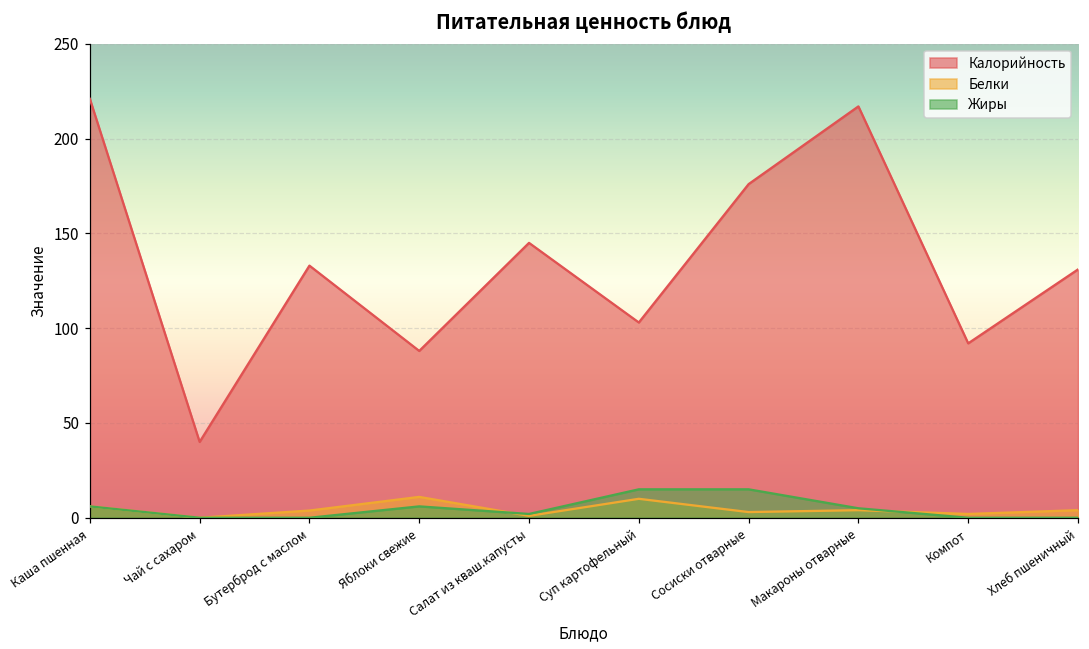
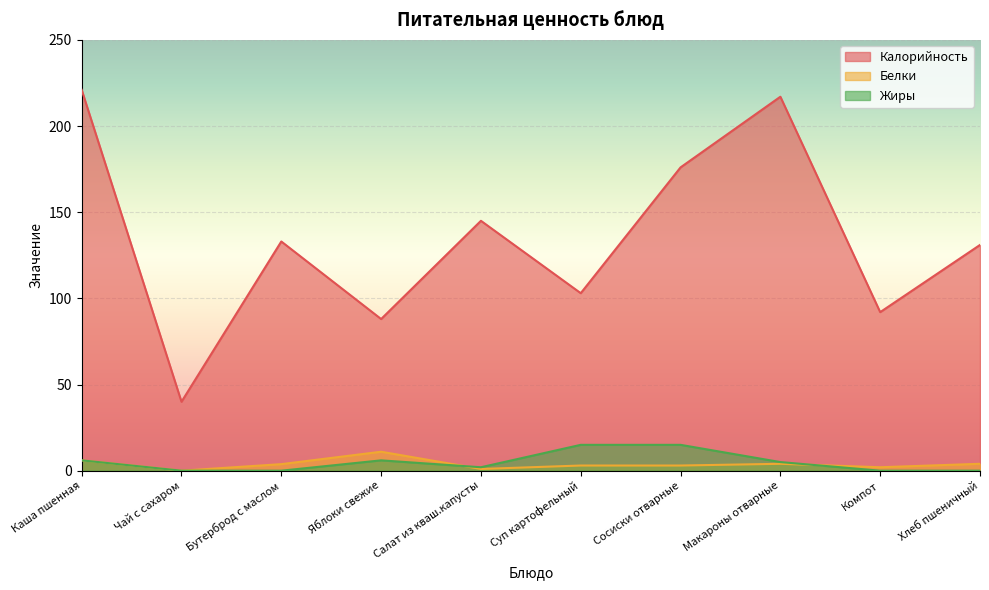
  {
    "Калорийность": {
      "Каша пшенная": 221,
      "Чай с сахаром": 40,
      "Бутерброд с маслом": 133,
      "Яблоки свежие": 88,
      "Салат из кваш.капусты": 145,
      "Суп картофельный": 103,
      "Сосиски отварные": 176,
      "Макароны отварные": 217,
      "Компот": 92,
      "Хлеб пшеничный": 131
    },
    "Белки": {
      "Бутерброд с маслом": 4,
      "Яблоки свежие": 11,
-     "Суп картофельный": 10,
+     "Суп картофельный": 3,
      "Сосиски отварные": 3,
      "Компот": 2,
      "Хлеб пшеничный": 4
    },
    "Жиры": {
      "Бутерброд с маслом": 0,
      "Яблоки свежие": 6,
      "Суп картофельный": 15,
      "Сосиски отварные": 15,
      "Компот": 0,
      "Хлеб пшеничный": 0
    }
  }
